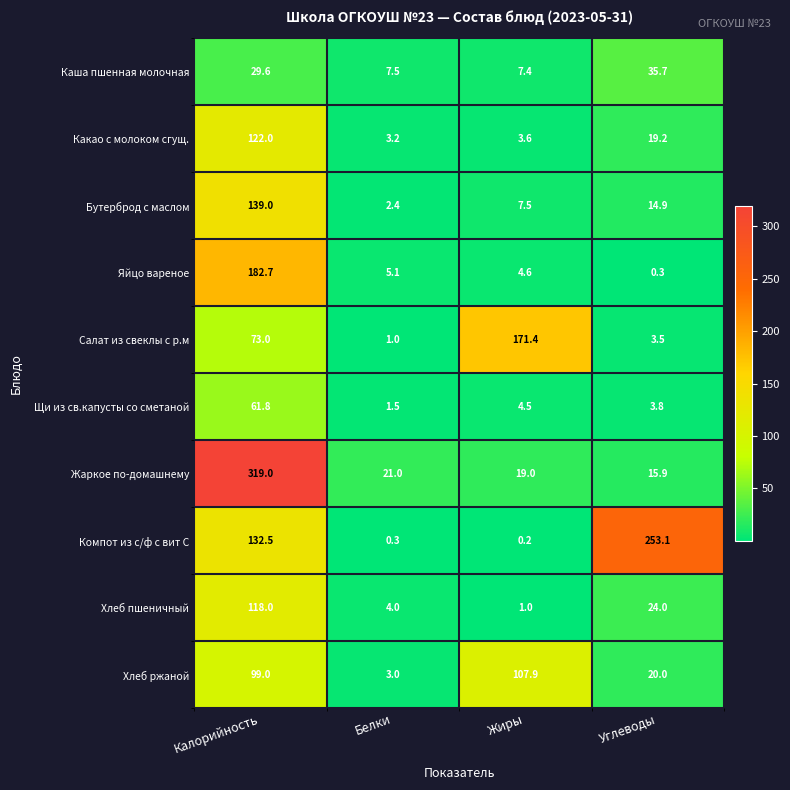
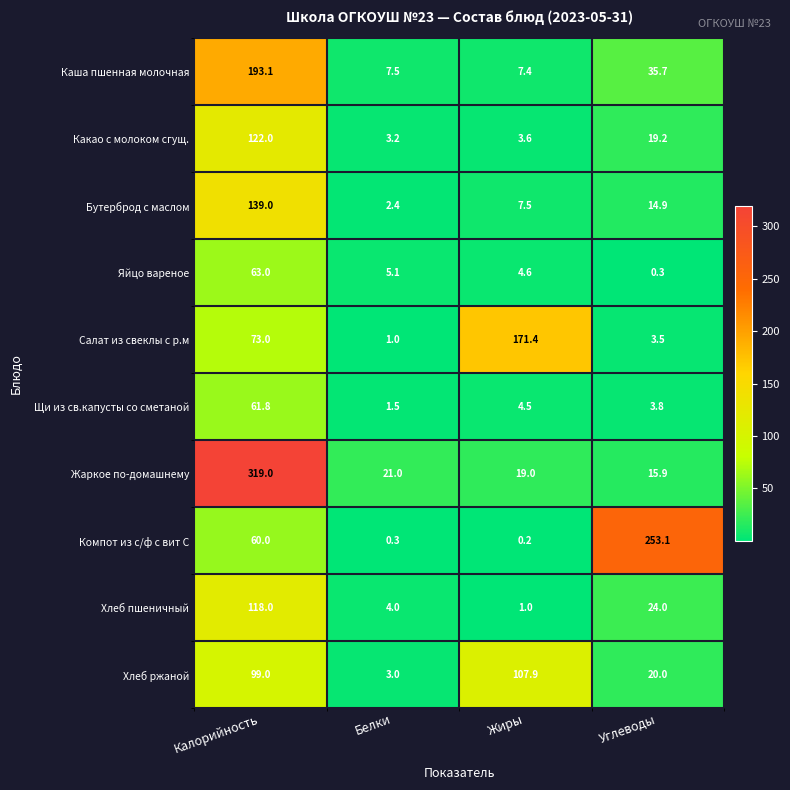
  {
    "Каша пшенная молочная": {
-     "Калорийность": 29.6,
+     "Калорийность": 193.1,
      "Белки": 7.5,
      "Жиры": 7.4,
      "Углеводы": 35.7
    },
    "Какао с молоком сгущ.": {
      "Калорийность": 122.0,
      "Белки": 3.2,
      "Жиры": 3.6,
      "Углеводы": 19.2
    },
    "Бутерброд с маслом": {
      "Калорийность": 139.0,
      "Белки": 2.4,
      "Жиры": 7.5,
      "Углеводы": 14.9
    },
    "Яйцо вареное": {
-     "Калорийность": 182.7,
+     "Калорийность": 63.0,
      "Белки": 5.1,
      "Жиры": 4.6,
      "Углеводы": 0.3
    },
    "Салат из свеклы с р.м": {
      "Калорийность": 73.0,
      "Белки": 1.0,
      "Жиры": 171.4,
      "Углеводы": 3.5
    },
    "Щи из св.капусты со сметаной": {
      "Калорийность": 61.8,
      "Белки": 1.5,
      "Жиры": 4.5,
      "Углеводы": 3.8
    },
    "Жаркое по-домашнему": {
      "Калорийность": 319.0,
      "Белки": 21.0,
      "Жиры": 19.0,
      "Углеводы": 15.9
    },
    "Компот из с/ф с вит С": {
-     "Калорийность": 132.5,
+     "Калорийность": 60.0,
      "Белки": 0.3,
      "Жиры": 0.2,
      "Углеводы": 253.1
    },
    "Хлеб пшеничный": {
      "Калорийность": 118.0,
      "Белки": 4.0,
      "Жиры": 1.0,
      "Углеводы": 24.0
    },
    "Хлеб ржаной": {
      "Калорийность": 99.0,
      "Белки": 3.0,
      "Жиры": 107.9,
      "Углеводы": 20.0
    }
  }
